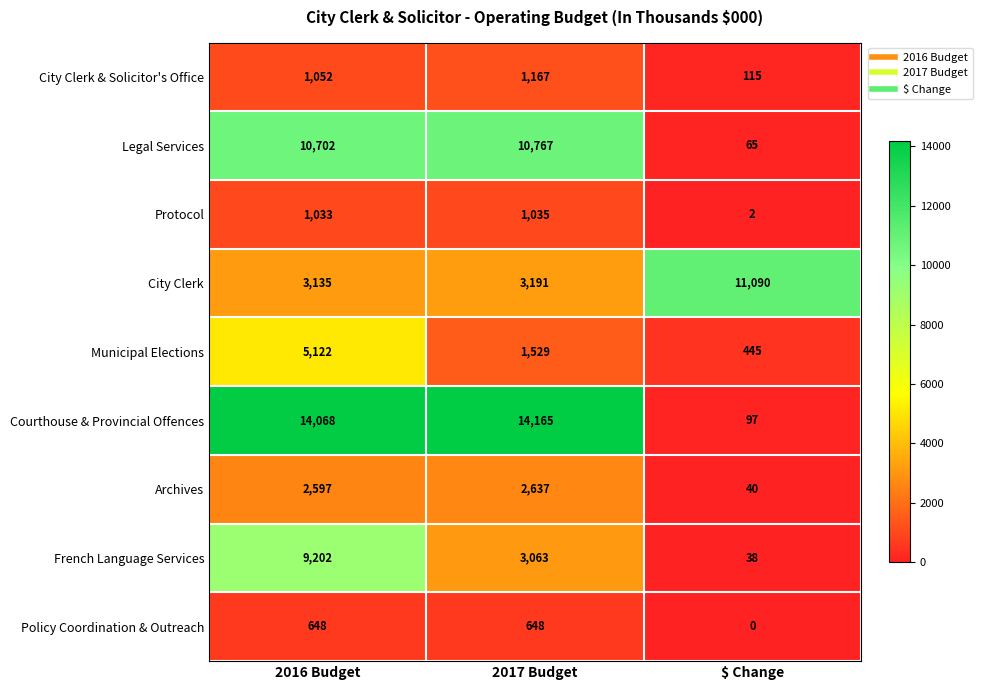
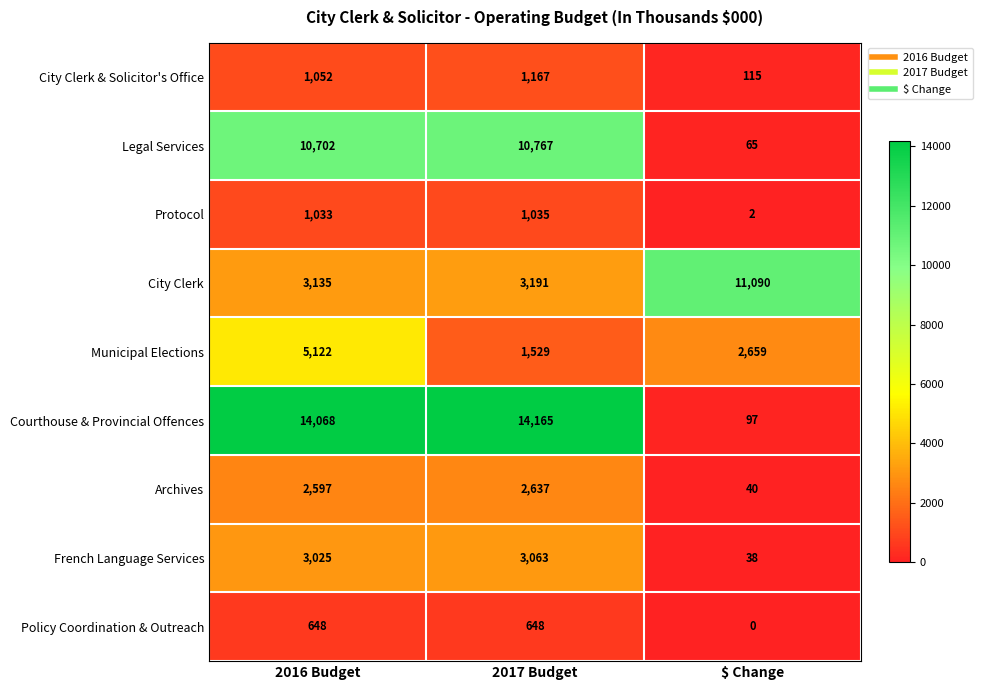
  {
    "City Clerk & Solicitor's Office": {
      "2016 Budget": "1,052",
      "2017 Budget": "1,167",
      "$ Change": "115"
    },
    "Legal Services": {
      "2016 Budget": "10,702",
      "2017 Budget": "10,767",
      "$ Change": "65"
    },
    "Protocol": {
      "2016 Budget": "1,033",
      "2017 Budget": "1,035",
      "$ Change": "2"
    },
    "City Clerk": {
      "2016 Budget": "3,135",
      "2017 Budget": "3,191",
      "$ Change": "11,090"
    },
    "Municipal Elections": {
      "2016 Budget": "5,122",
      "2017 Budget": "1,529",
-     "$ Change": "445"
+     "$ Change": "2,659"
    },
    "Courthouse & Provincial Offences": {
      "2016 Budget": "14,068",
      "2017 Budget": "14,165",
      "$ Change": "97"
    },
    "Archives": {
      "2016 Budget": "2,597",
      "2017 Budget": "2,637",
      "$ Change": "40"
    },
    "French Language Services": {
-     "2016 Budget": "9,202",
+     "2016 Budget": "3,025",
      "2017 Budget": "3,063",
      "$ Change": "38"
    },
    "Policy Coordination & Outreach": {
      "2016 Budget": "648",
      "2017 Budget": "648",
      "$ Change": "0"
    }
  }
